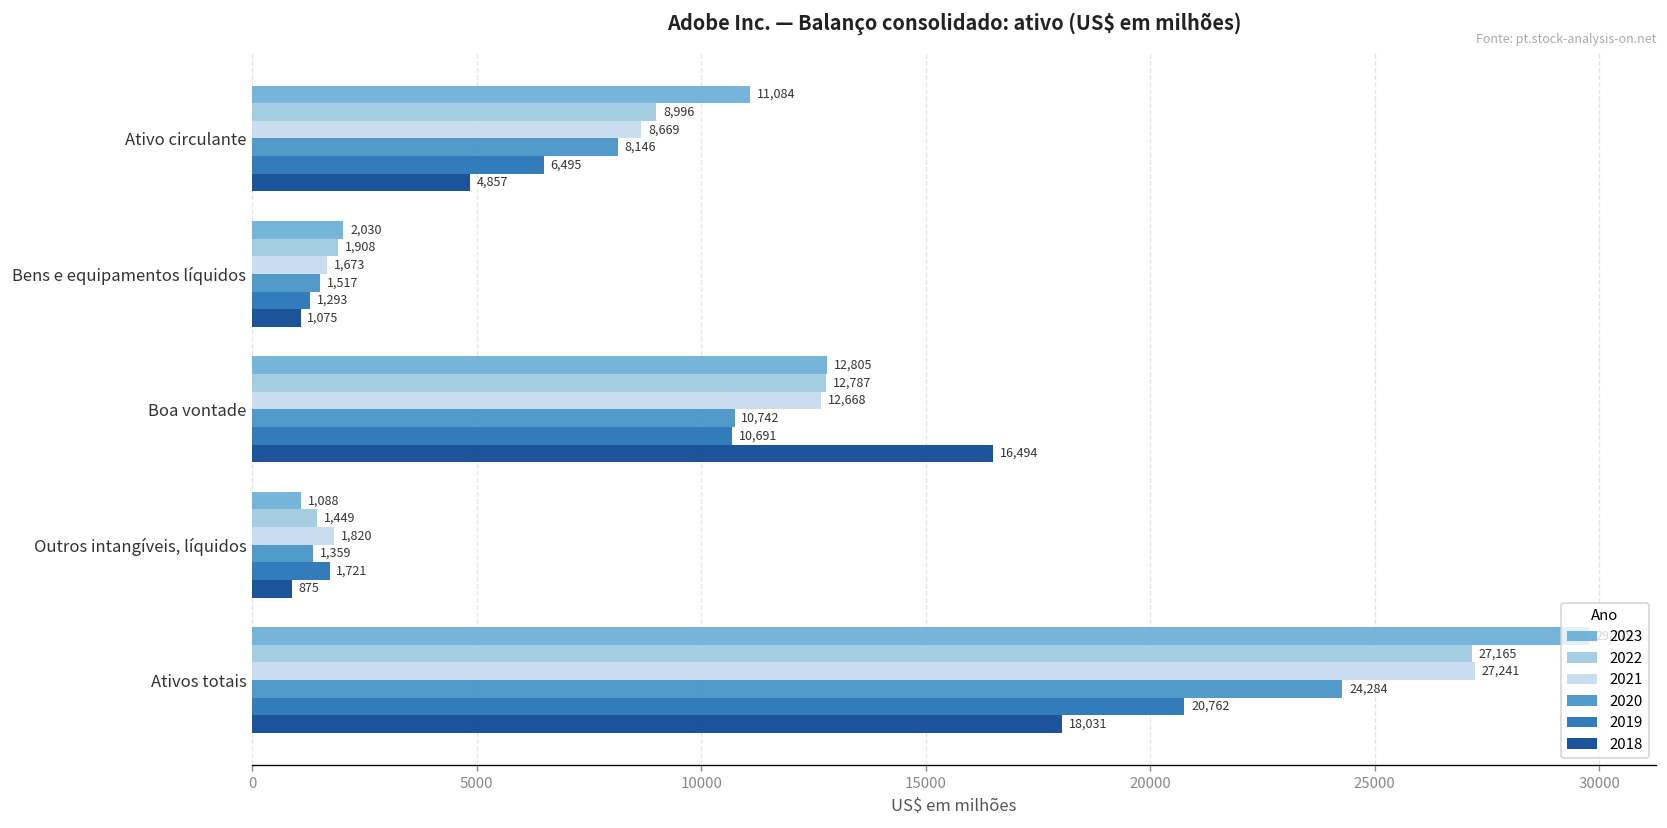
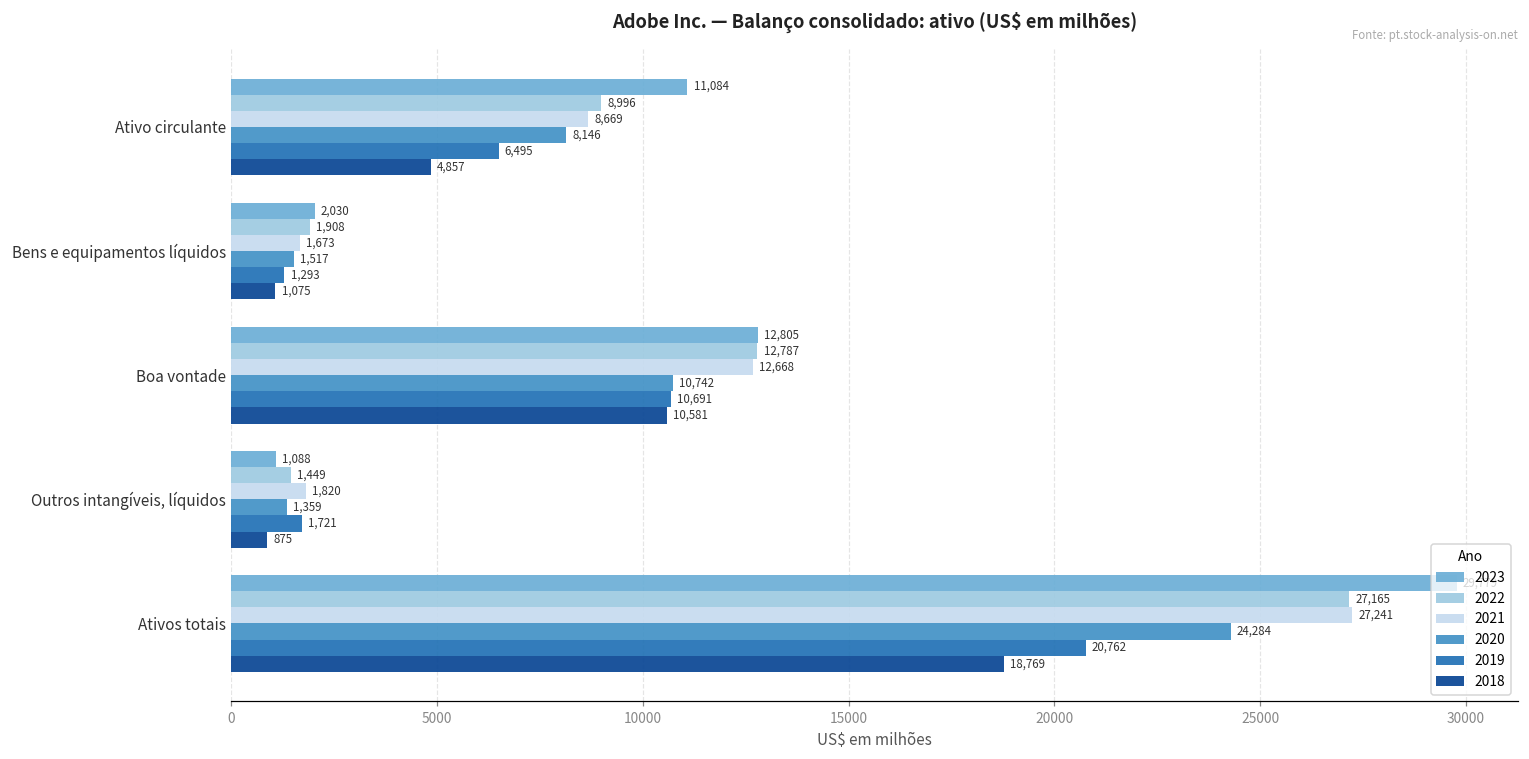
  {
    "2018": {
      "Ativo circulante": "4,857",
      "Bens e equipamentos líquidos": "1,075",
-     "Boa vontade": "16,494",
+     "Boa vontade": "10,581",
      "Outros intangíveis, líquidos": "875",
-     "Ativos totais": "18,031"
+     "Ativos totais": "18,769"
    }
  }
